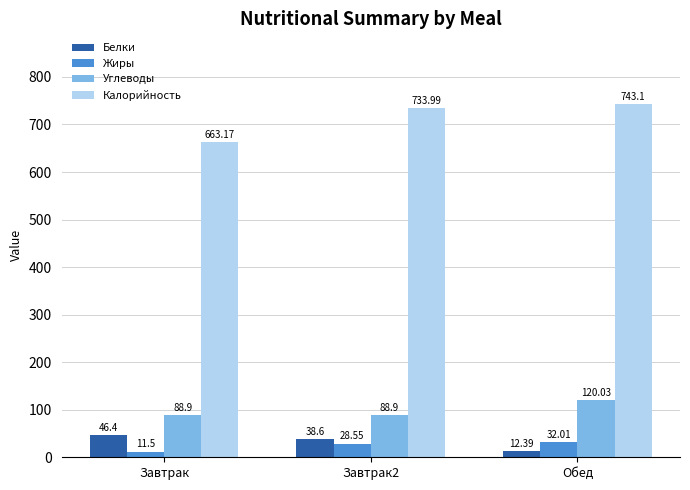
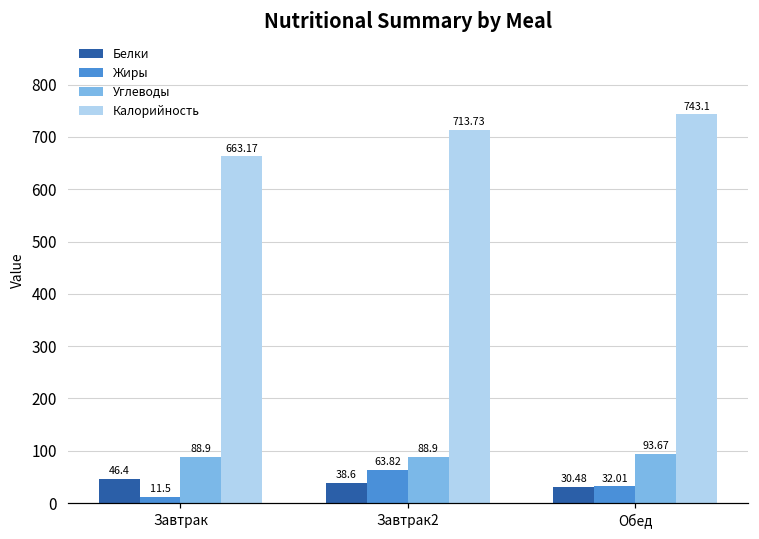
  {
    "Белки": {
      "Завтрак": 46.4,
      "Завтрак2": 38.6,
-     "Обед": 12.39
+     "Обед": 30.48
    },
    "Жиры": {
      "Завтрак": 11.5,
-     "Завтрак2": 28.55,
+     "Завтрак2": 63.82,
      "Обед": 32.01
    },
    "Углеводы": {
      "Завтрак": 88.9,
      "Завтрак2": 88.9,
-     "Обед": 120.03
+     "Обед": 93.67
    },
    "Калорийность": {
      "Завтрак": 663.17,
-     "Завтрак2": 733.99,
+     "Завтрак2": 713.73,
      "Обед": 743.1
    }
  }
